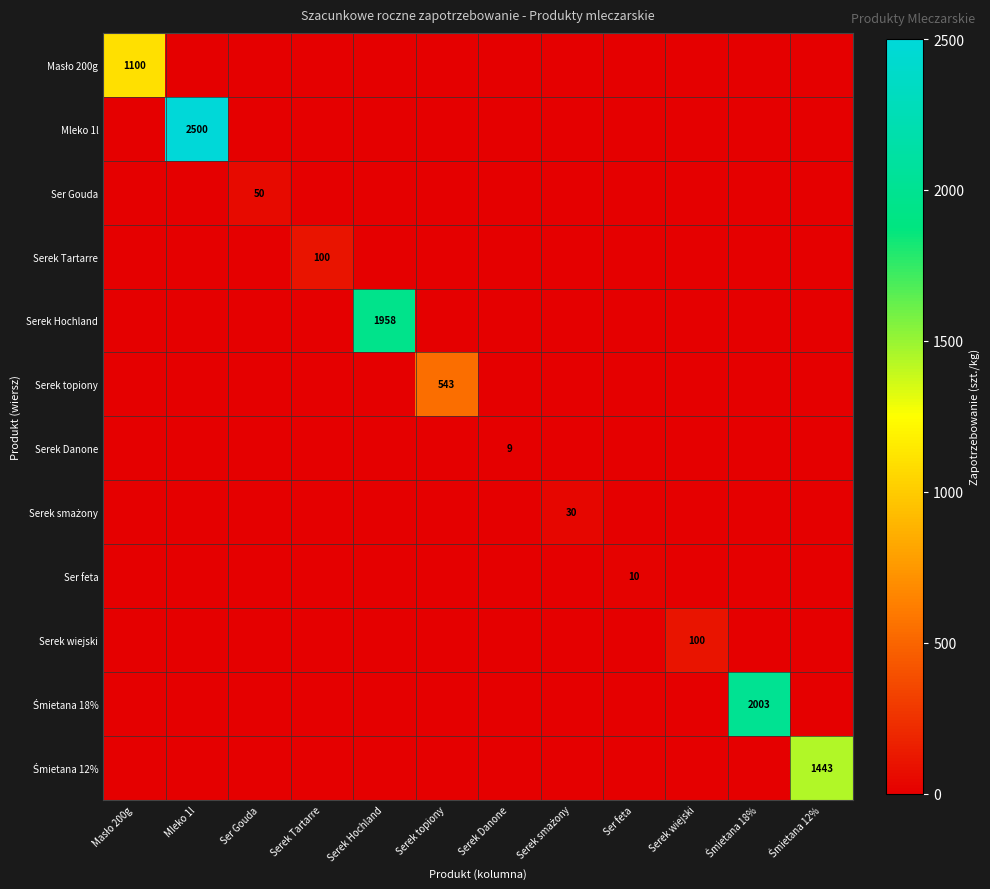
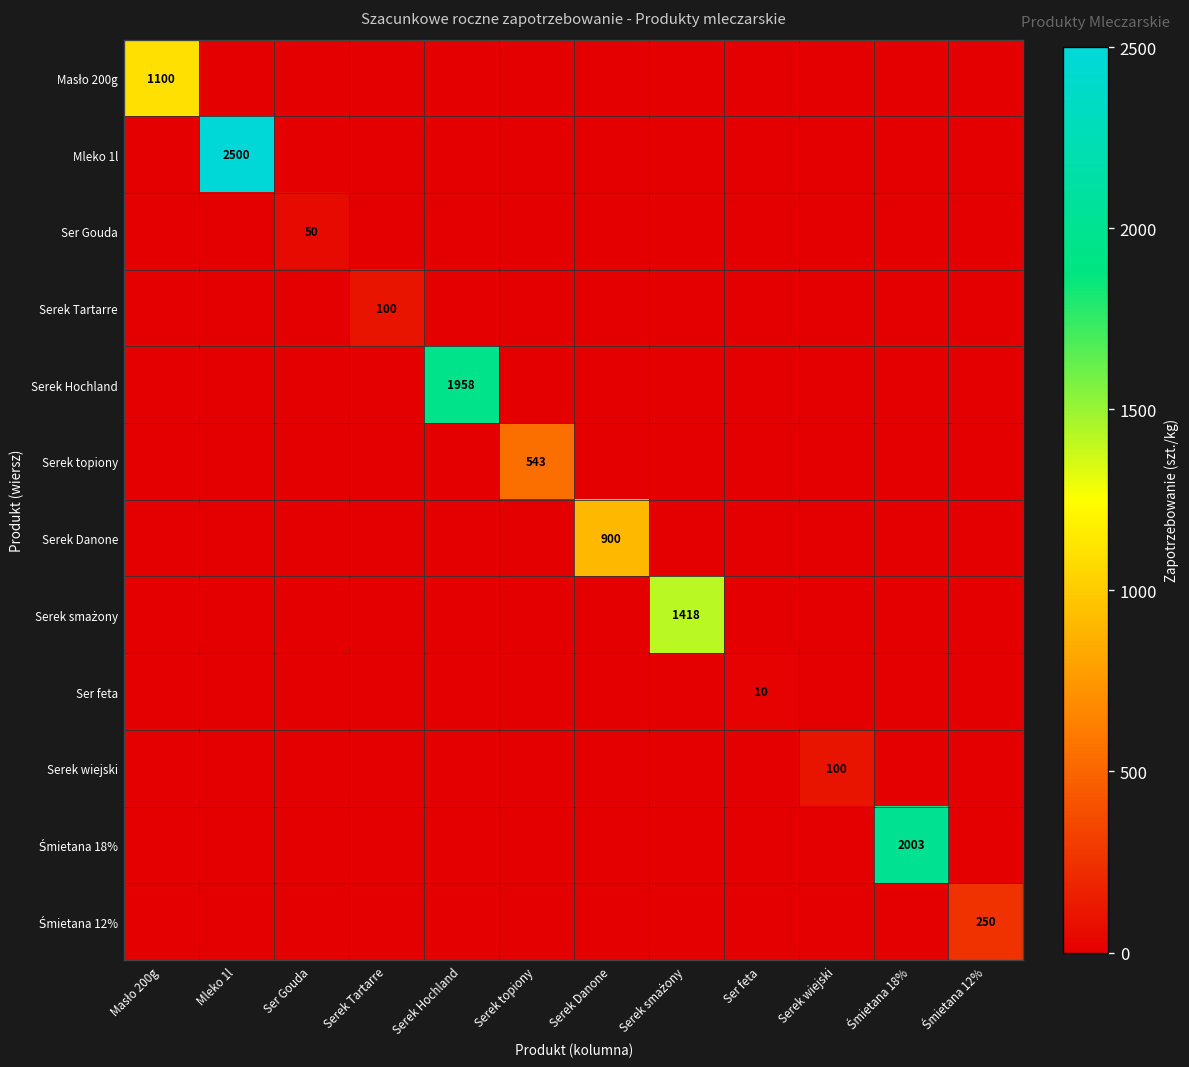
  {
    "Masło 200g": {
      "Masło 200g": 1100
    },
    "Mleko 1l": {
      "Mleko 1l": 2500
    },
    "Ser Gouda": {
      "Ser Gouda": 50
    },
    "Serek Tartarre": {
      "Serek Tartarre": 100
    },
    "Serek Hochland": {
      "Serek Hochland": 1958
    },
    "Serek topiony": {
      "Serek topiony": 543
    },
    "Serek Danone": {
-     "Serek Danone": 9
+     "Serek Danone": 900
    },
    "Serek smażony": {
-     "Serek smażony": 30
+     "Serek smażony": 1418
    },
    "Ser feta": {
      "Ser feta": 10
    },
    "Serek wiejski": {
      "Serek wiejski": 100
    },
    "Śmietana 18%": {
      "Śmietana 18%": 2003
    },
    "Śmietana 12%": {
-     "Śmietana 12%": 1443
+     "Śmietana 12%": 250
    }
  }
